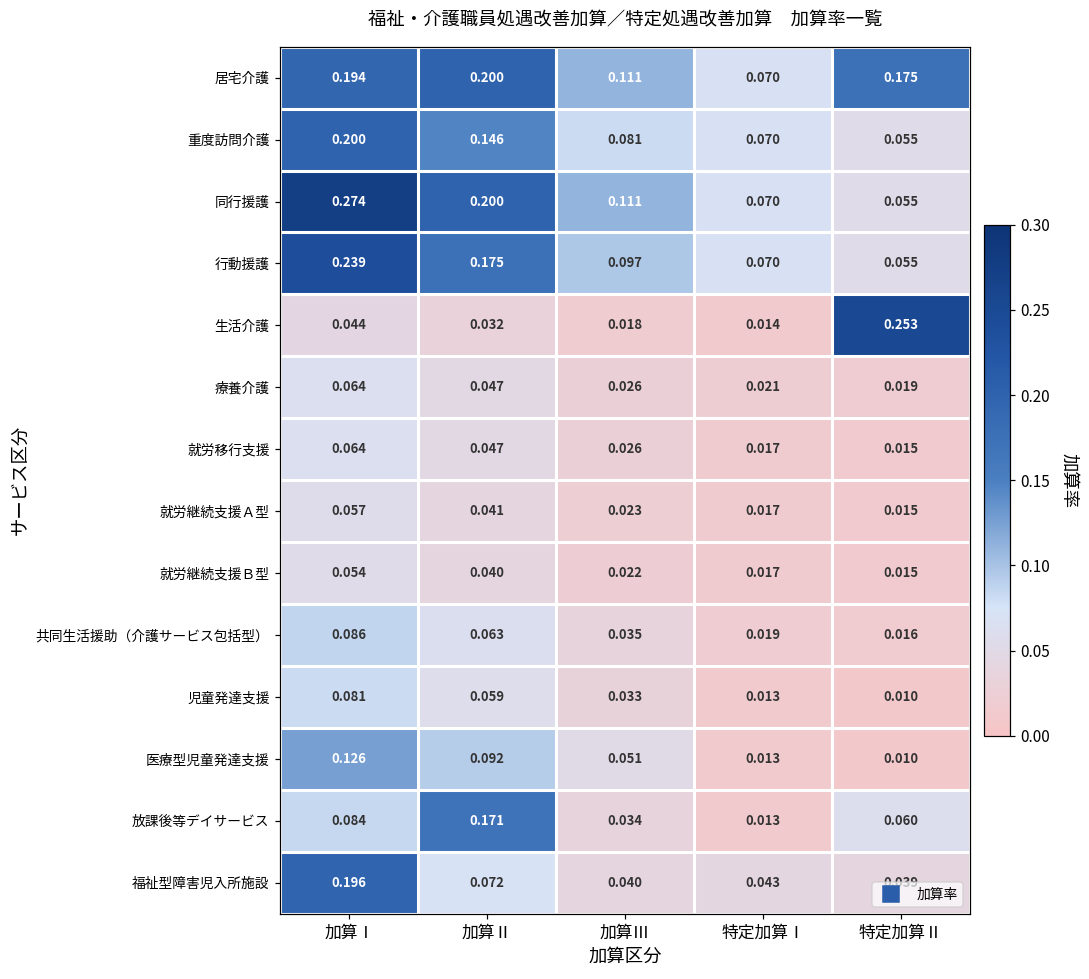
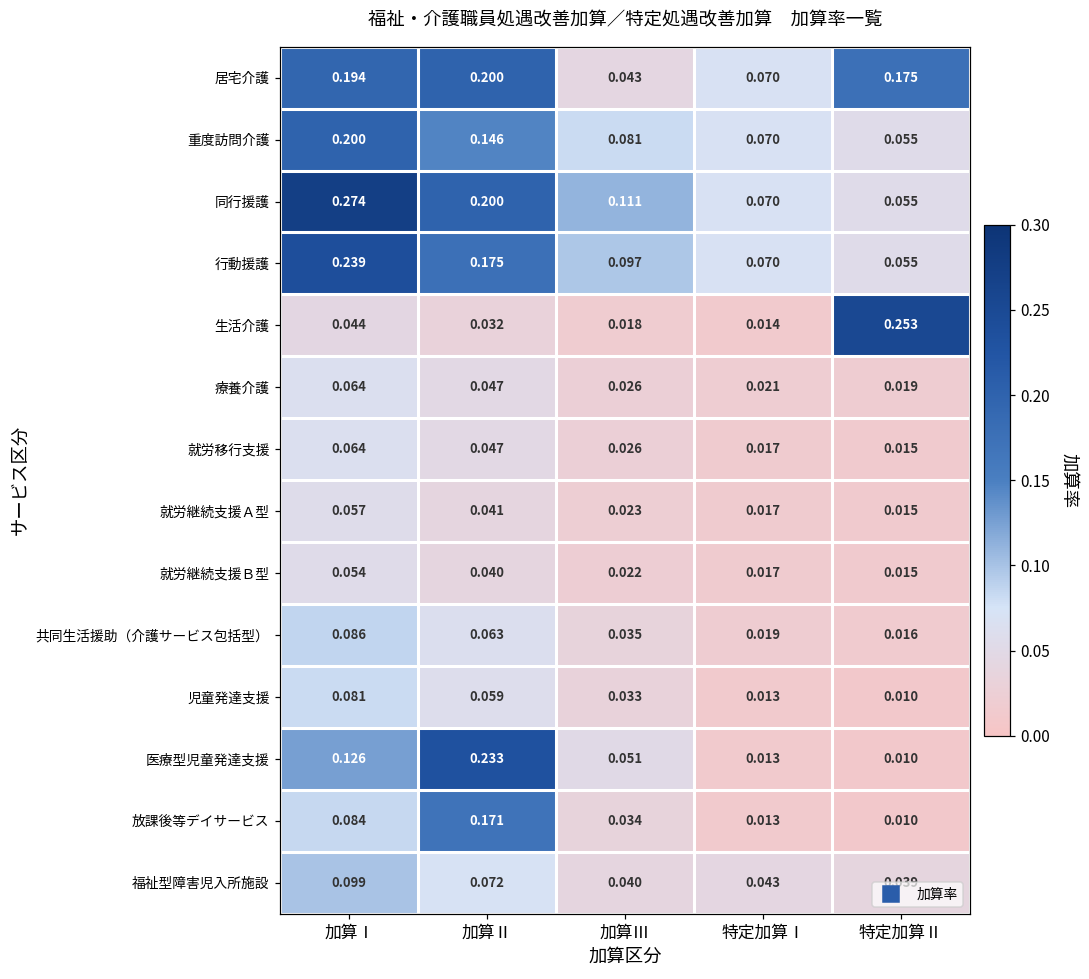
  {
    "居宅介護": {
      "加算Ⅰ": 0.194,
      "加算Ⅱ": 0.200,
-     "加算Ⅲ": 0.111,
+     "加算Ⅲ": 0.043,
      "特定加算Ⅰ": 0.070,
      "特定加算Ⅱ": 0.175
    },
    "重度訪問介護": {
      "加算Ⅰ": 0.200,
      "加算Ⅱ": 0.146,
      "加算Ⅲ": 0.081,
      "特定加算Ⅰ": 0.070,
      "特定加算Ⅱ": 0.055
    },
    "同行援護": {
      "加算Ⅰ": 0.274,
      "加算Ⅱ": 0.200,
      "加算Ⅲ": 0.111,
      "特定加算Ⅰ": 0.070,
      "特定加算Ⅱ": 0.055
    },
    "行動援護": {
      "加算Ⅰ": 0.239,
      "加算Ⅱ": 0.175,
      "加算Ⅲ": 0.097,
      "特定加算Ⅰ": 0.070,
      "特定加算Ⅱ": 0.055
    },
    "生活介護": {
      "加算Ⅰ": 0.044,
      "加算Ⅱ": 0.032,
      "加算Ⅲ": 0.018,
      "特定加算Ⅰ": 0.014,
      "特定加算Ⅱ": 0.253
    },
    "療養介護": {
      "加算Ⅰ": 0.064,
      "加算Ⅱ": 0.047,
      "加算Ⅲ": 0.026,
      "特定加算Ⅰ": 0.021,
      "特定加算Ⅱ": 0.019
    },
    "就労移行支援": {
      "加算Ⅰ": 0.064,
      "加算Ⅱ": 0.047,
      "加算Ⅲ": 0.026,
      "特定加算Ⅰ": 0.017,
      "特定加算Ⅱ": 0.015
    },
    "就労継続支援Ａ型": {
      "加算Ⅰ": 0.057,
      "加算Ⅱ": 0.041,
      "加算Ⅲ": 0.023,
      "特定加算Ⅰ": 0.017,
      "特定加算Ⅱ": 0.015
    },
    "就労継続支援Ｂ型": {
      "加算Ⅰ": 0.054,
      "加算Ⅱ": 0.040,
      "加算Ⅲ": 0.022,
      "特定加算Ⅰ": 0.017,
      "特定加算Ⅱ": 0.015
    },
    "共同生活援助（介護サービス包括型）": {
      "加算Ⅰ": 0.086,
      "加算Ⅱ": 0.063,
      "加算Ⅲ": 0.035,
      "特定加算Ⅰ": 0.019,
      "特定加算Ⅱ": 0.016
    },
    "児童発達支援": {
      "加算Ⅰ": 0.081,
      "加算Ⅱ": 0.059,
      "加算Ⅲ": 0.033,
      "特定加算Ⅰ": 0.013,
      "特定加算Ⅱ": 0.010
    },
    "医療型児童発達支援": {
      "加算Ⅰ": 0.126,
-     "加算Ⅱ": 0.092,
+     "加算Ⅱ": 0.233,
      "加算Ⅲ": 0.051,
      "特定加算Ⅰ": 0.013,
      "特定加算Ⅱ": 0.010
    },
    "放課後等デイサービス": {
      "加算Ⅰ": 0.084,
      "加算Ⅱ": 0.171,
      "加算Ⅲ": 0.034,
      "特定加算Ⅰ": 0.013,
-     "特定加算Ⅱ": 0.060
+     "特定加算Ⅱ": 0.010
    },
    "福祉型障害児入所施設": {
-     "加算Ⅰ": 0.196,
+     "加算Ⅰ": 0.099,
      "加算Ⅱ": 0.072,
      "加算Ⅲ": 0.040,
      "特定加算Ⅰ": 0.043
    }
  }
